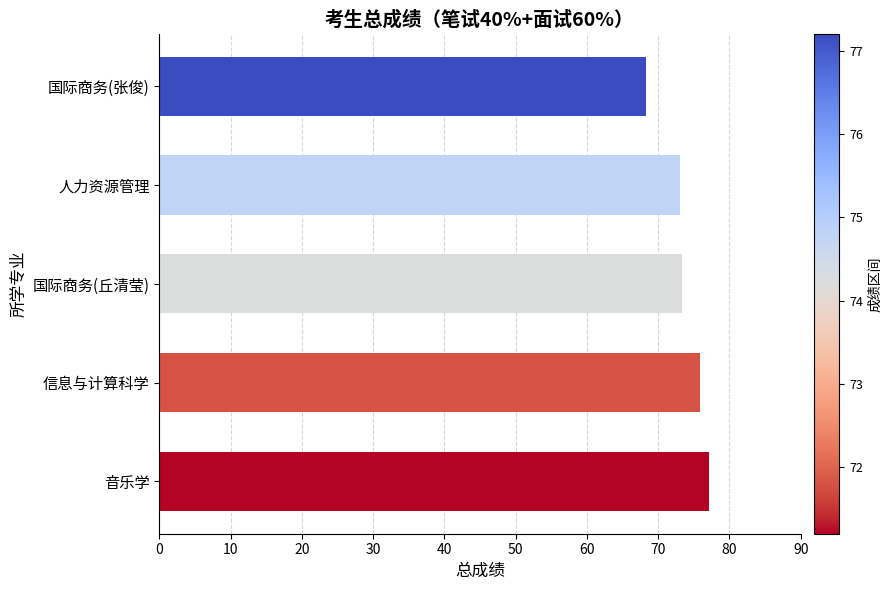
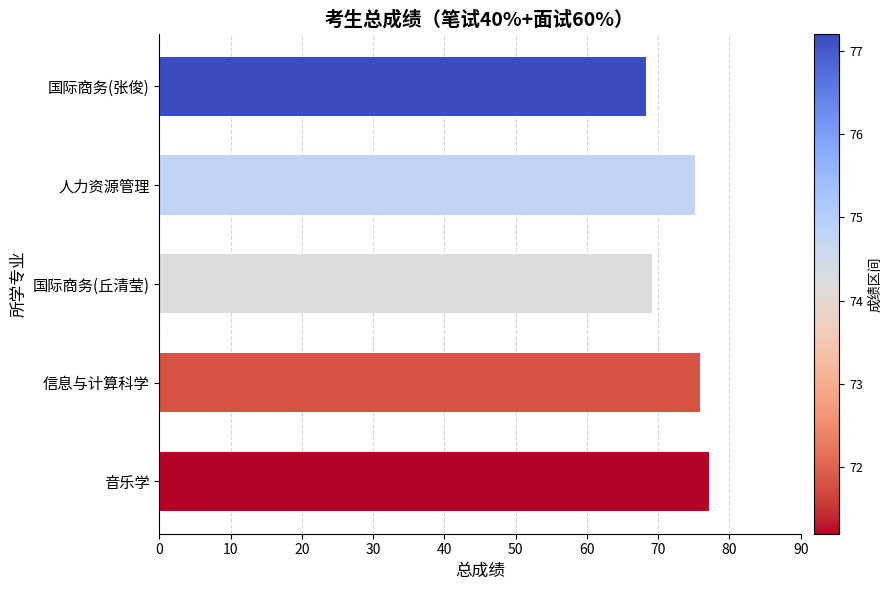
  {
    "国际商务(张俊)": 68,
-   "人力资源管理": 73,
-   "国际商务(丘清莹)": 73,
+   "人力资源管理": 75,
+   "国际商务(丘清莹)": 69,
    "信息与计算科学": 76,
    "音乐学": 77
  }
